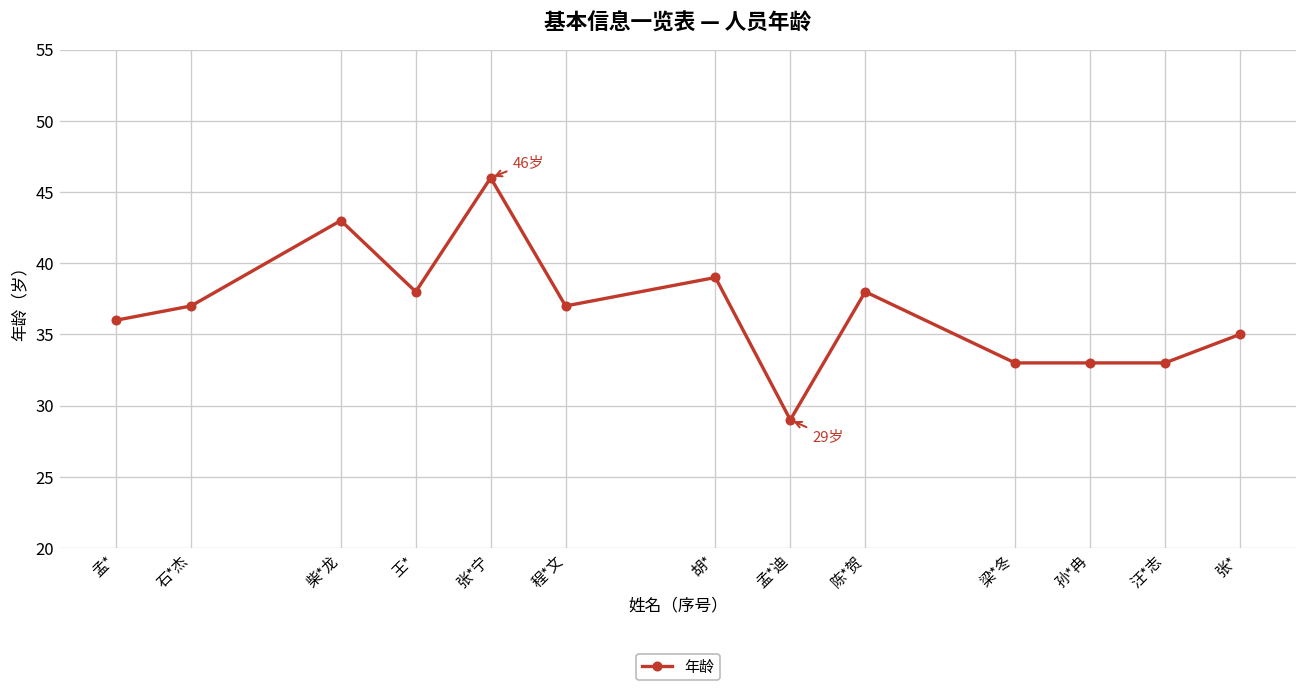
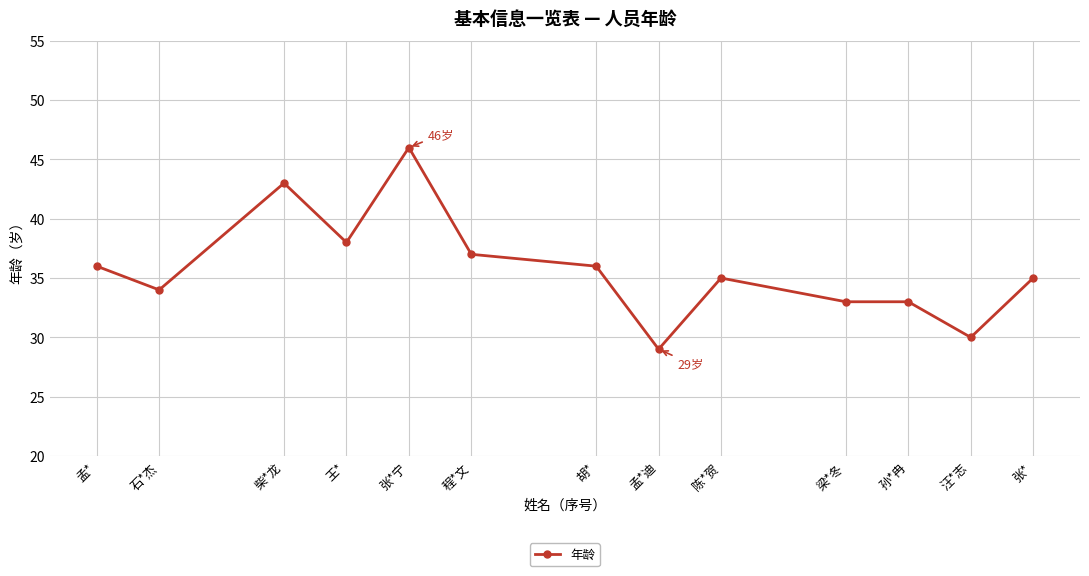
  {
    "孟*": 36,
-   "石*杰": 37,
+   "石*杰": 34,
    "柴*龙": 43,
    "王*": 38,
    "程*文": 37,
-   "胡*": 39,
-   "陈*贺": 38,
+   "胡*": 36,
+   "陈*贺": 35,
    "梁*冬": 33,
    "孙*冉": 33,
-   "汪*志": 33,
+   "汪*志": 30,
    "张*": 35
  }
